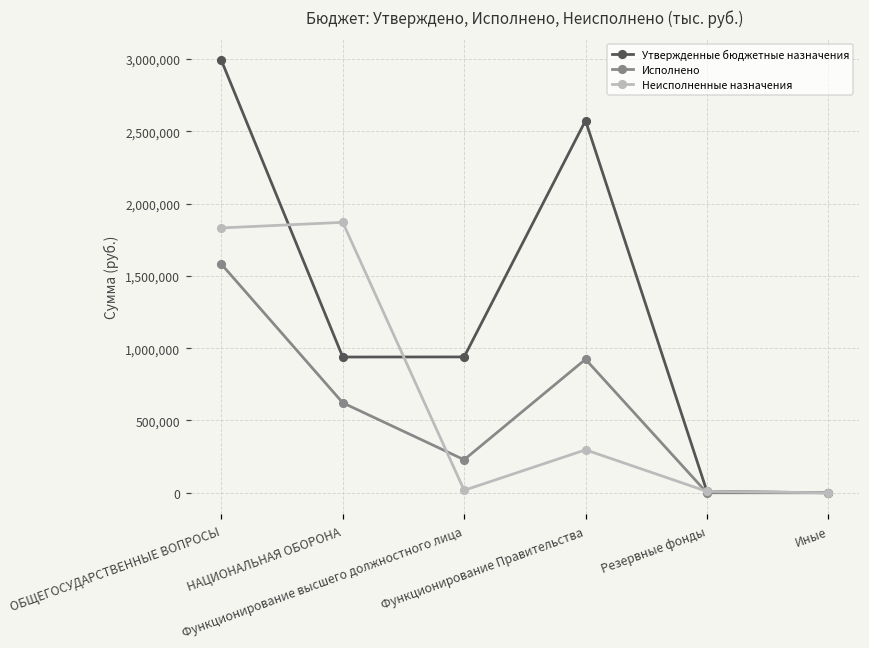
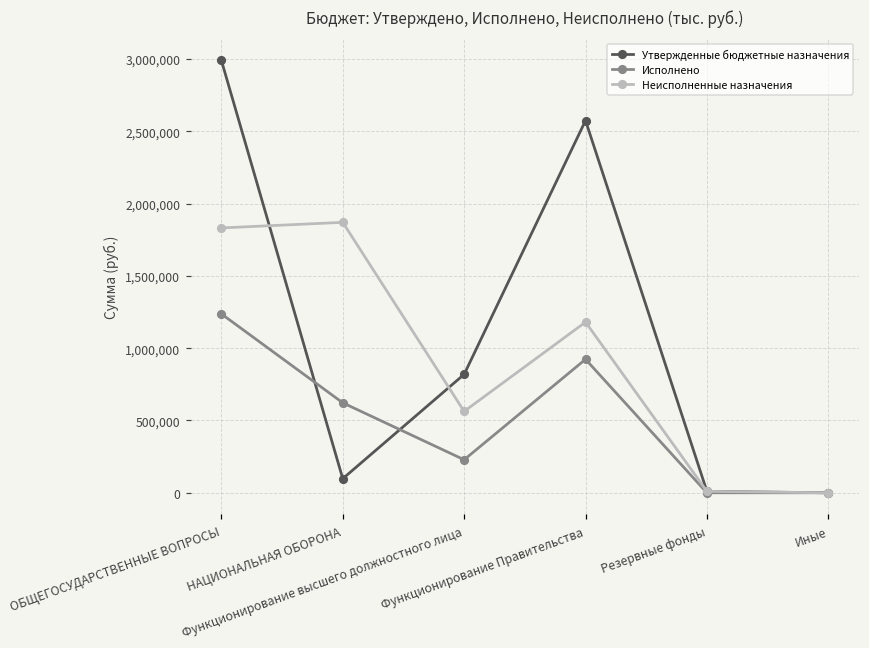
  {
    "Утвержденные бюджетные назначения": {
      "ОБЩЕГОСУДАРСТВЕННЫЕ ВОПРОСЫ": "2,990,000",
-     "НАЦИОНАЛЬНАЯ ОБОРОНА": "940,000",
-     "Функционирование высшего должностного лица": "940,000",
+     "НАЦИОНАЛЬНАЯ ОБОРОНА": "100,000",
+     "Функционирование высшего должностного лица": "820,000",
      "Функционирование Правительства": "2,570,000"
    },
    "Исполнено": {
-     "ОБЩЕГОСУДАРСТВЕННЫЕ ВОПРОСЫ": "1,580,000",
+     "ОБЩЕГОСУДАРСТВЕННЫЕ ВОПРОСЫ": "1,240,000",
      "НАЦИОНАЛЬНАЯ ОБОРОНА": "620,000",
      "Функционирование высшего должностного лица": "230,000",
      "Функционирование Правительства": "920,000"
    },
    "Неисполненные назначения": {
      "ОБЩЕГОСУДАРСТВЕННЫЕ ВОПРОСЫ": "1,830,000",
      "НАЦИОНАЛЬНАЯ ОБОРОНА": "1,870,000",
-     "Функционирование высшего должностного лица": "20,000",
-     "Функционирование Правительства": "300,000"
+     "Функционирование высшего должностного лица": "560,000",
+     "Функционирование Правительства": "1,180,000"
    }
  }
